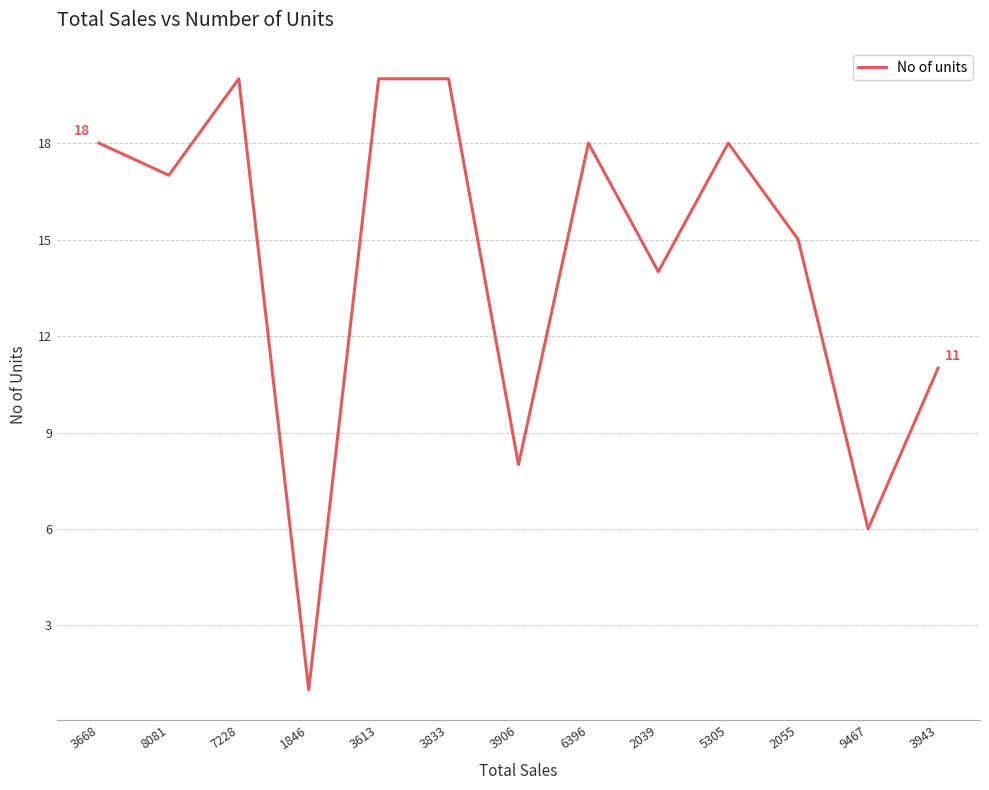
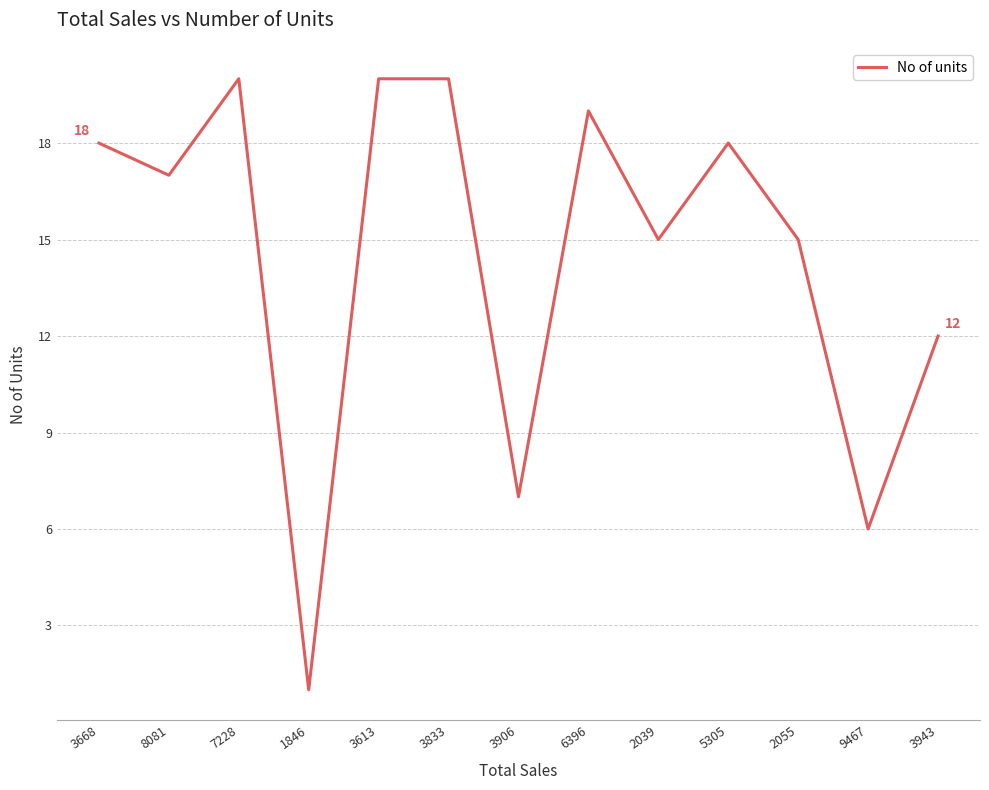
  {
    "3668": 18,
-   "3906": 8,
-   "6396": 18,
-   "2039": 14,
-   "3943": 11
+   "3906": 7,
+   "6396": 19,
+   "2039": 15,
+   "3943": 12
  }
